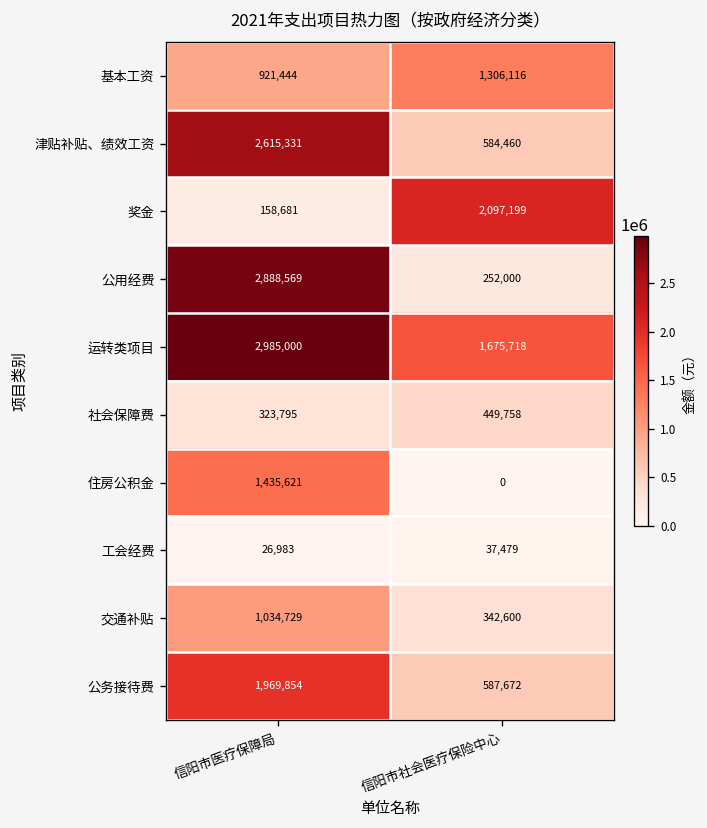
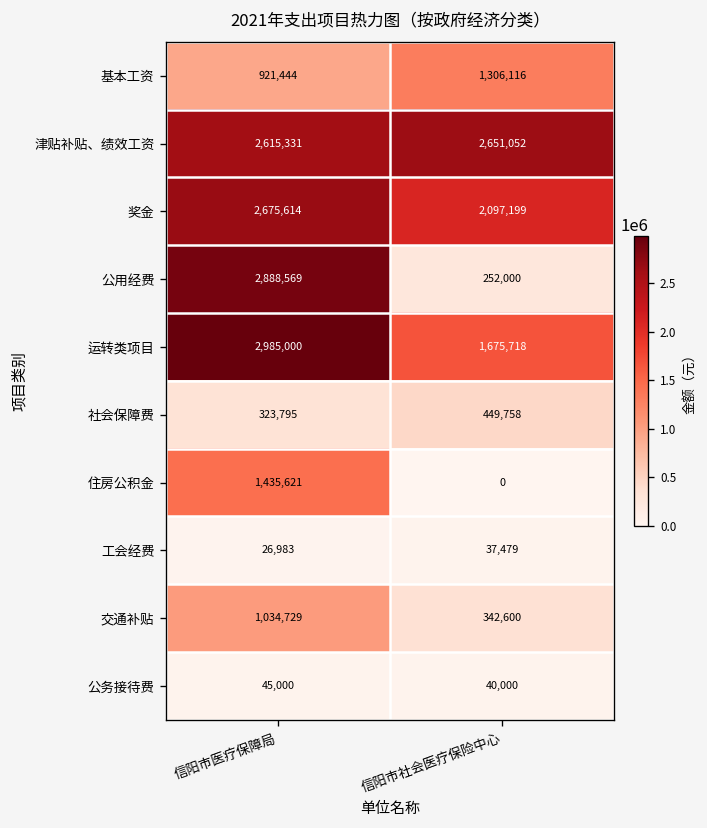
  {
    "基本工资": {
      "信阳市医疗保障局": "921,444",
      "信阳市社会医疗保险中心": "1,306,116"
    },
    "津贴补贴、绩效工资": {
      "信阳市医疗保障局": "2,615,331",
-     "信阳市社会医疗保险中心": "584,460"
+     "信阳市社会医疗保险中心": "2,651,052"
    },
    "奖金": {
-     "信阳市医疗保障局": "158,681",
+     "信阳市医疗保障局": "2,675,614",
      "信阳市社会医疗保险中心": "2,097,199"
    },
    "公用经费": {
      "信阳市医疗保障局": "2,888,569",
      "信阳市社会医疗保险中心": "252,000"
    },
    "运转类项目": {
      "信阳市医疗保障局": "2,985,000",
      "信阳市社会医疗保险中心": "1,675,718"
    },
    "社会保障费": {
      "信阳市医疗保障局": "323,795",
      "信阳市社会医疗保险中心": "449,758"
    },
    "住房公积金": {
      "信阳市医疗保障局": "1,435,621",
      "信阳市社会医疗保险中心": "0"
    },
    "工会经费": {
      "信阳市医疗保障局": "26,983",
      "信阳市社会医疗保险中心": "37,479"
    },
    "交通补贴": {
      "信阳市医疗保障局": "1,034,729",
      "信阳市社会医疗保险中心": "342,600"
    },
    "公务接待费": {
-     "信阳市医疗保障局": "1,969,854",
-     "信阳市社会医疗保险中心": "587,672"
+     "信阳市医疗保障局": "45,000",
+     "信阳市社会医疗保险中心": "40,000"
    }
  }
